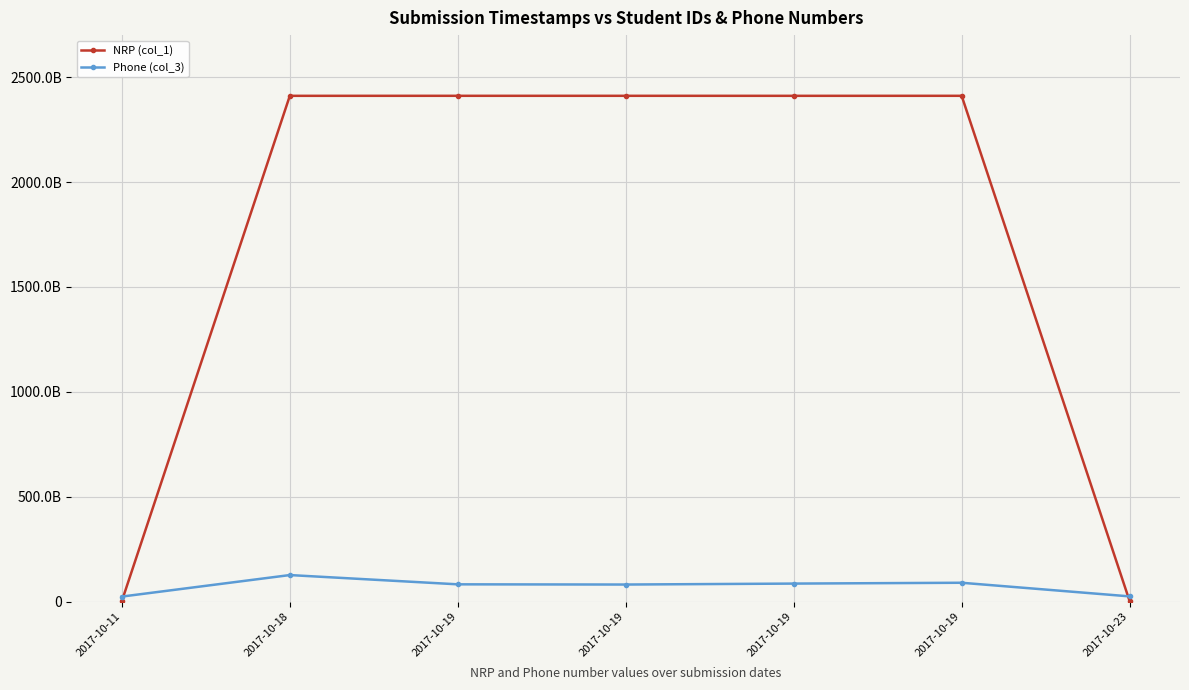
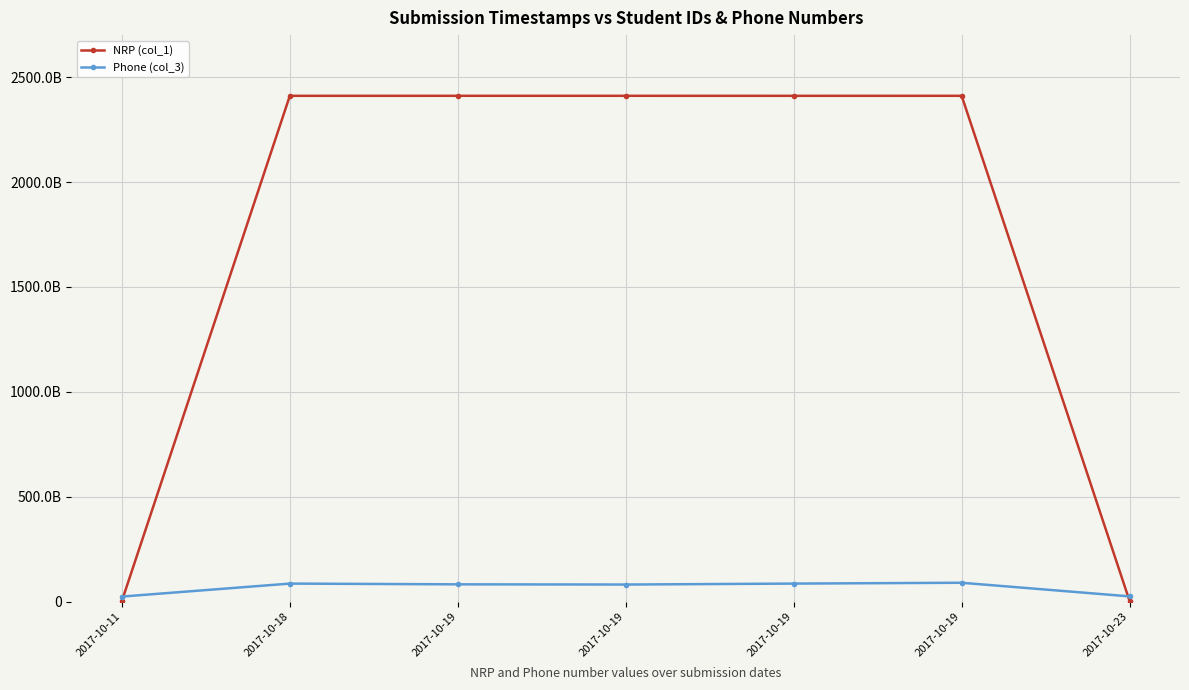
  {
    "NRP (col_1)": {
      "2017-10-11": 0,
      "2017-10-18": 2410000000000,
      "2017-10-23": 0
    },
    "Phone (col_3)": {
      "2017-10-11": 20000000000,
-     "2017-10-18": 130000000000,
+     "2017-10-18": 90000000000,
      "2017-10-23": 20000000000
    }
  }
